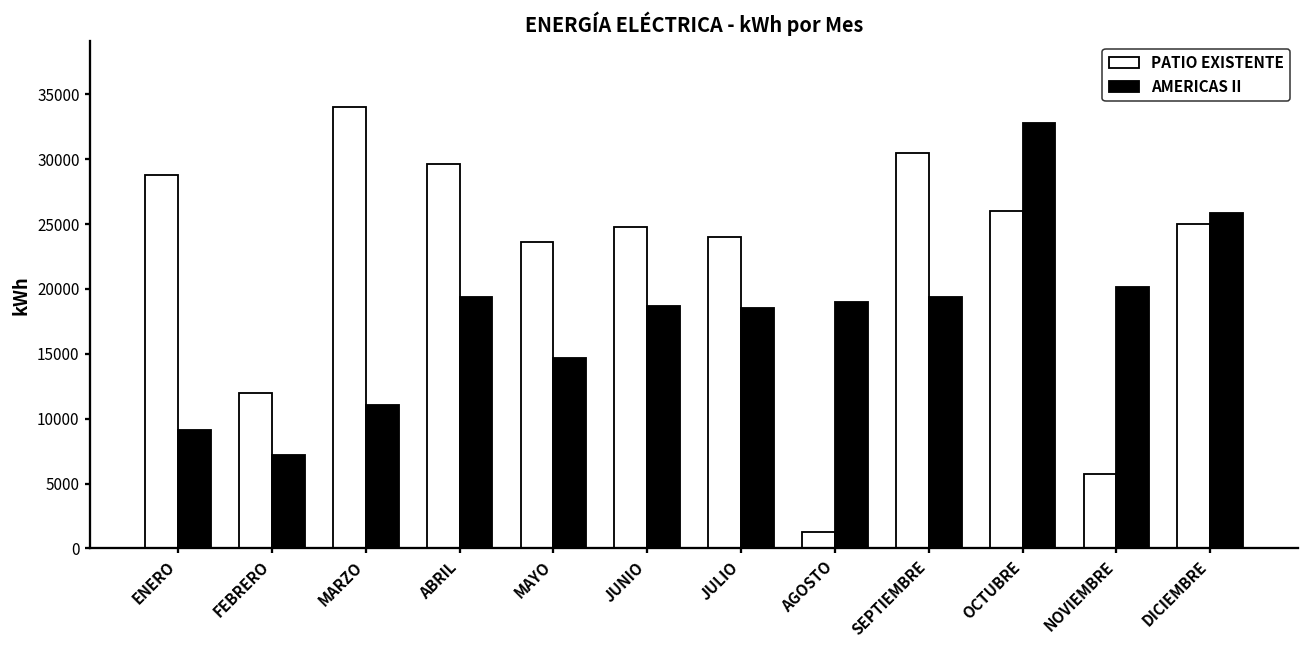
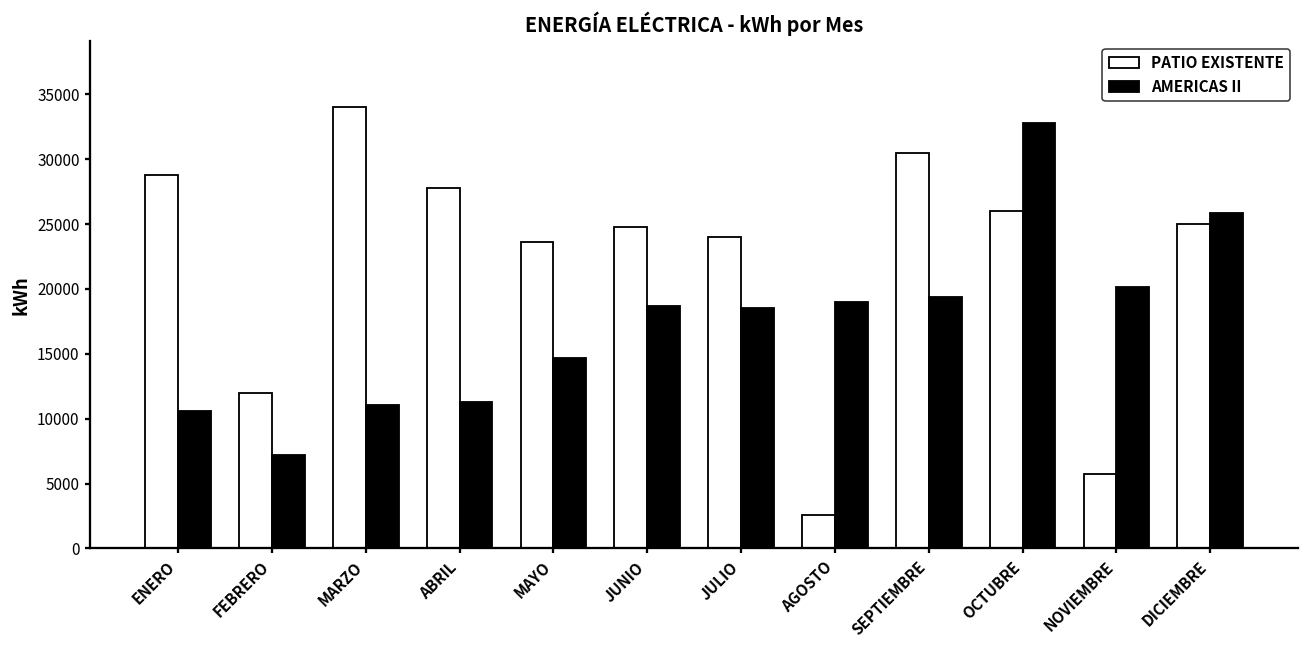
  {
    "PATIO EXISTENTE": {
      "ENERO": 28800,
      "FEBRERO": 12000,
      "MARZO": 34000,
-     "ABRIL": 29600,
+     "ABRIL": 27800,
      "MAYO": 23600,
      "JUNIO": 24800,
      "JULIO": 24000,
-     "AGOSTO": 1200,
+     "AGOSTO": 2600,
      "SEPTIEMBRE": 30500,
      "OCTUBRE": 26000,
      "NOVIEMBRE": 5700,
      "DICIEMBRE": 25000
    },
    "AMERICAS II": {
-     "ENERO": 9100,
+     "ENERO": 10600,
      "FEBRERO": 7200,
      "MARZO": 11000,
-     "ABRIL": 19400,
+     "ABRIL": 11300,
      "MAYO": 14700,
      "JUNIO": 18700,
      "JULIO": 18600,
      "AGOSTO": 19000,
      "SEPTIEMBRE": 19400,
      "OCTUBRE": 32800,
      "NOVIEMBRE": 20100,
      "DICIEMBRE": 25900
    }
  }
